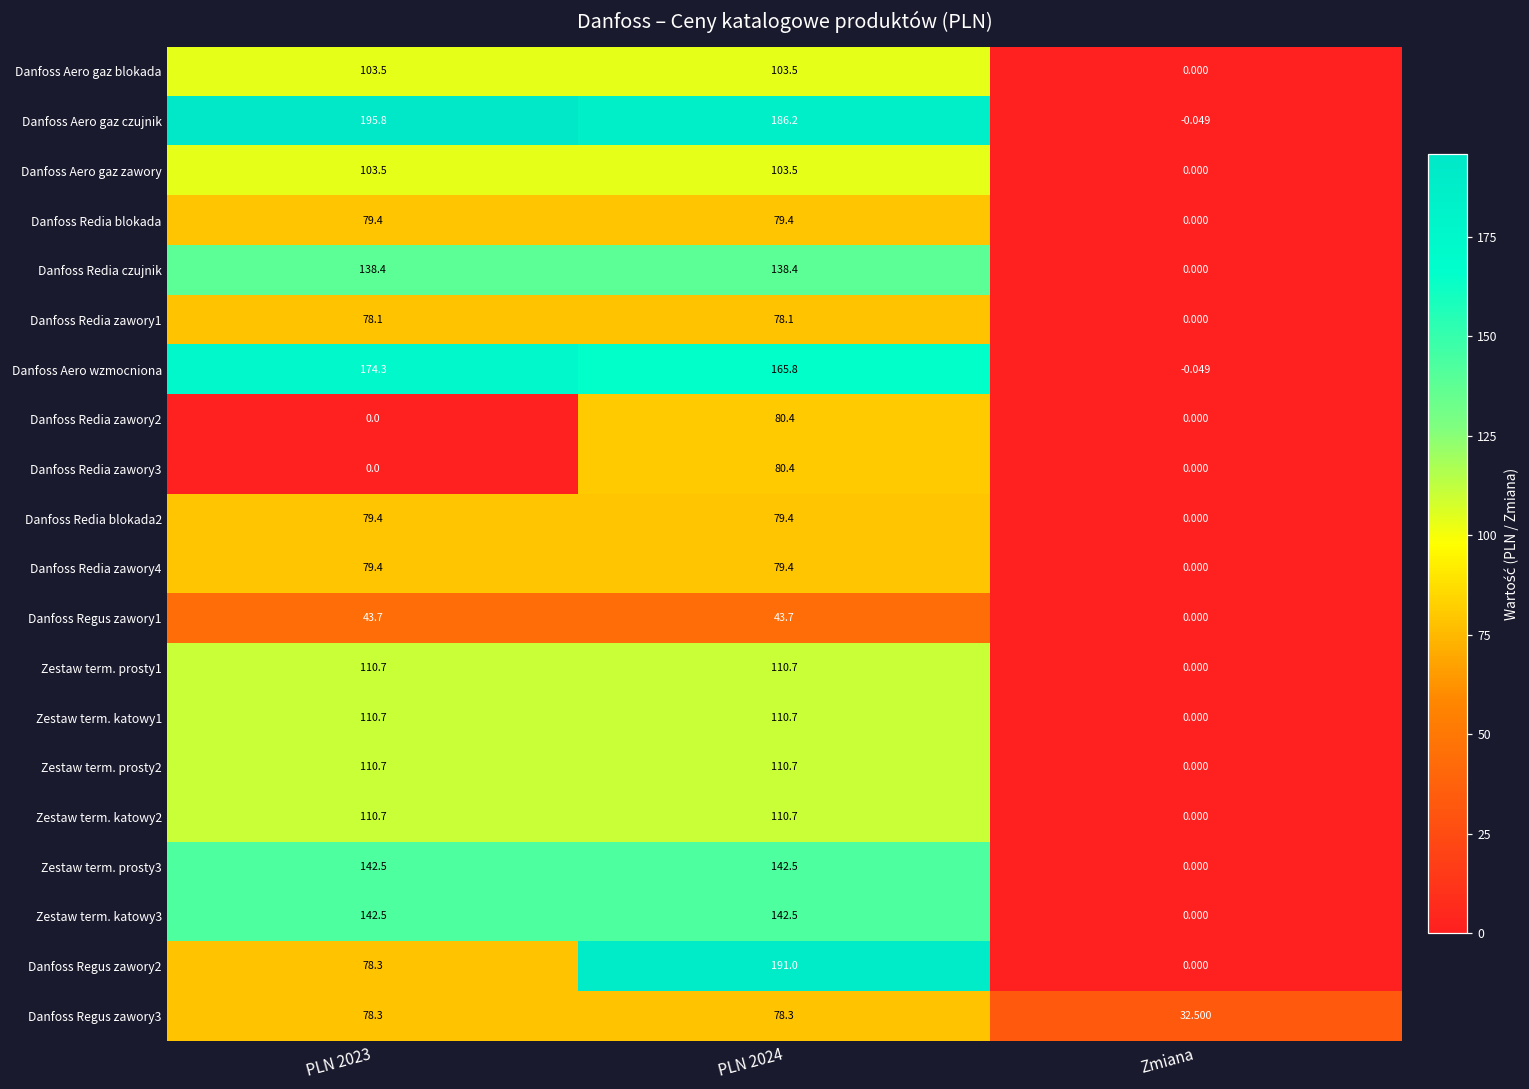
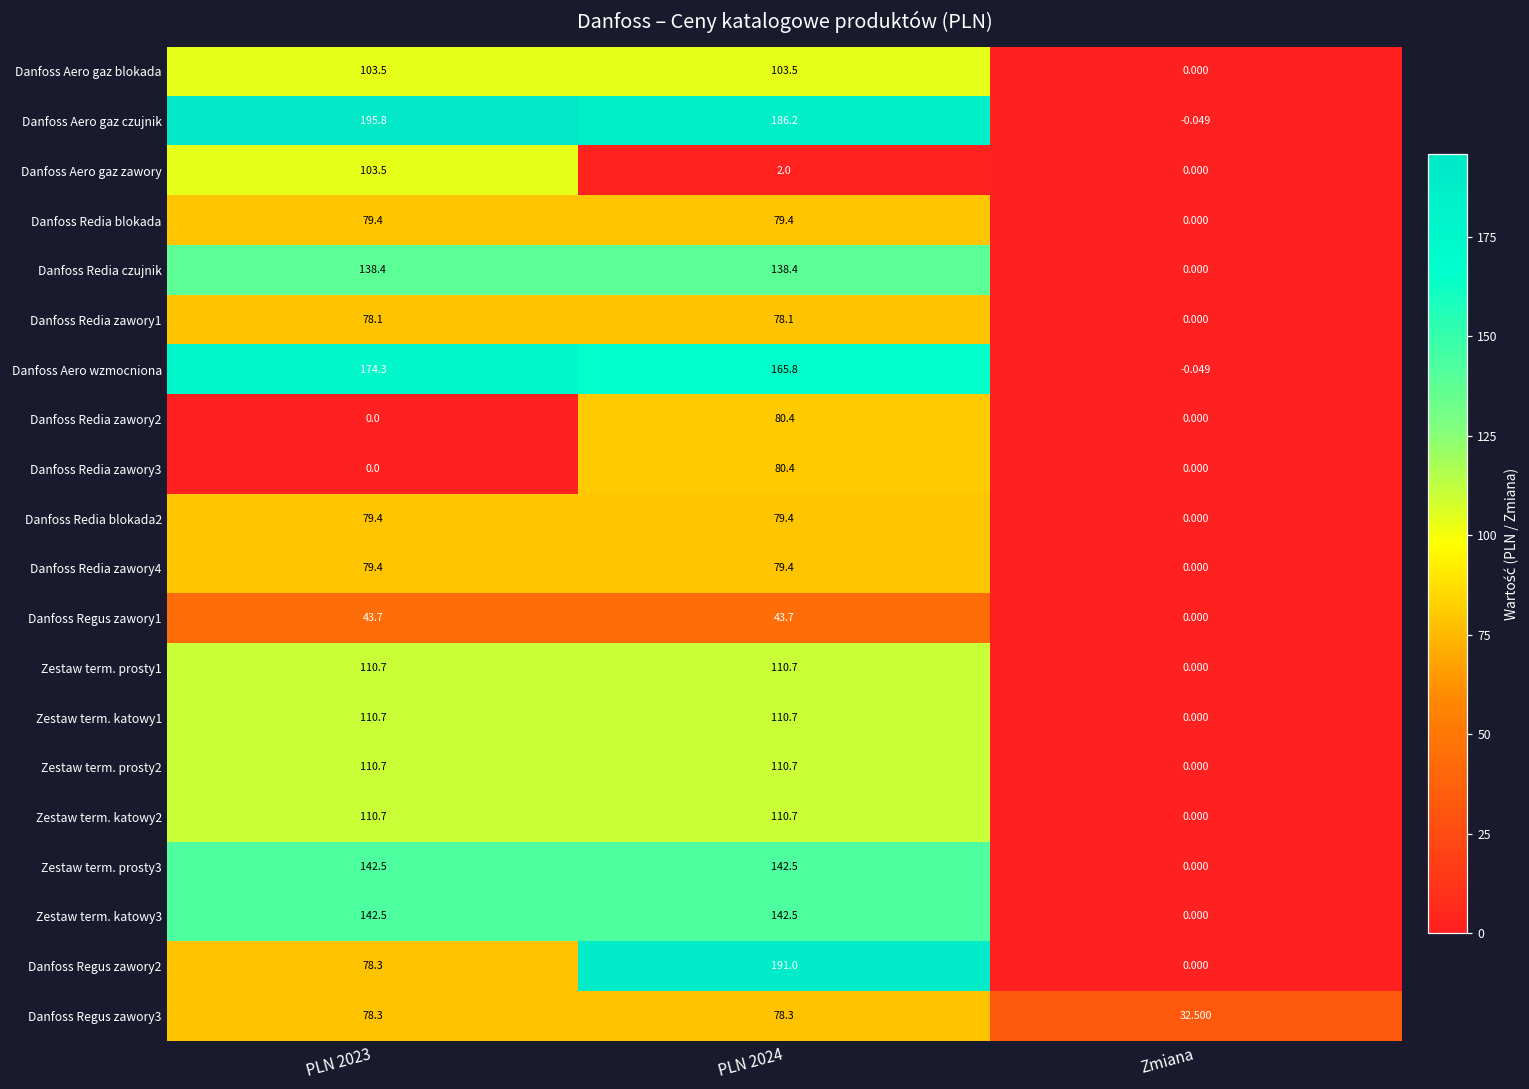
  {
    "Danfoss Aero gaz blokada": {
      "PLN 2023": 103.5,
      "PLN 2024": 103.5,
      "Zmiana": 0.000
    },
    "Danfoss Aero gaz czujnik": {
      "PLN 2023": 195.8,
      "PLN 2024": 186.2,
      "Zmiana": -0.049
    },
    "Danfoss Aero gaz zawory": {
      "PLN 2023": 103.5,
-     "PLN 2024": 103.5,
+     "PLN 2024": 2.0,
      "Zmiana": 0.000
    },
    "Danfoss Redia blokada": {
      "PLN 2023": 79.4,
      "PLN 2024": 79.4,
      "Zmiana": 0.000
    },
    "Danfoss Redia czujnik": {
      "PLN 2023": 138.4,
      "PLN 2024": 138.4,
      "Zmiana": 0.000
    },
    "Danfoss Redia zawory1": {
      "PLN 2023": 78.1,
      "PLN 2024": 78.1,
      "Zmiana": 0.000
    },
    "Danfoss Aero wzmocniona": {
      "PLN 2023": 174.3,
      "PLN 2024": 165.8,
      "Zmiana": -0.049
    },
    "Danfoss Redia zawory2": {
      "PLN 2023": 0.0,
      "PLN 2024": 80.4,
      "Zmiana": 0.000
    },
    "Danfoss Redia zawory3": {
      "PLN 2023": 0.0,
      "PLN 2024": 80.4,
      "Zmiana": 0.000
    },
    "Danfoss Redia blokada2": {
      "PLN 2023": 79.4,
      "PLN 2024": 79.4,
      "Zmiana": 0.000
    },
    "Danfoss Redia zawory4": {
      "PLN 2023": 79.4,
      "PLN 2024": 79.4,
      "Zmiana": 0.000
    },
    "Danfoss Regus zawory1": {
      "PLN 2023": 43.7,
      "PLN 2024": 43.7,
      "Zmiana": 0.000
    },
    "Zestaw term. prosty1": {
      "PLN 2023": 110.7,
      "PLN 2024": 110.7,
      "Zmiana": 0.000
    },
    "Zestaw term. katowy1": {
      "PLN 2023": 110.7,
      "PLN 2024": 110.7,
      "Zmiana": 0.000
    },
    "Zestaw term. prosty2": {
      "PLN 2023": 110.7,
      "PLN 2024": 110.7,
      "Zmiana": 0.000
    },
    "Zestaw term. katowy2": {
      "PLN 2023": 110.7,
      "PLN 2024": 110.7,
      "Zmiana": 0.000
    },
    "Zestaw term. prosty3": {
      "PLN 2023": 142.5,
      "PLN 2024": 142.5,
      "Zmiana": 0.000
    },
    "Zestaw term. katowy3": {
      "PLN 2023": 142.5,
      "PLN 2024": 142.5,
      "Zmiana": 0.000
    },
    "Danfoss Regus zawory2": {
      "PLN 2023": 78.3,
      "PLN 2024": 191.0,
      "Zmiana": 0.000
    },
    "Danfoss Regus zawory3": {
      "PLN 2023": 78.3,
      "PLN 2024": 78.3,
      "Zmiana": 32.500
    }
  }
